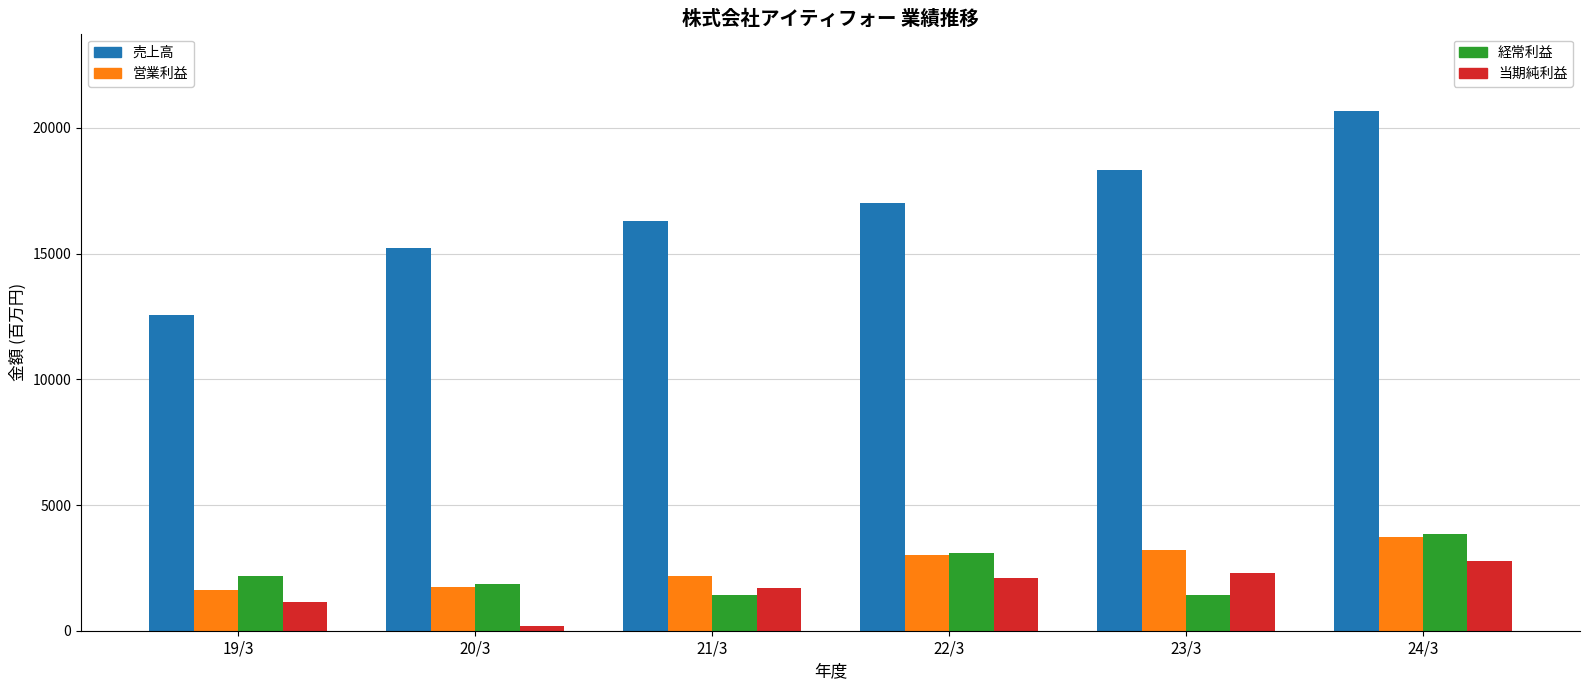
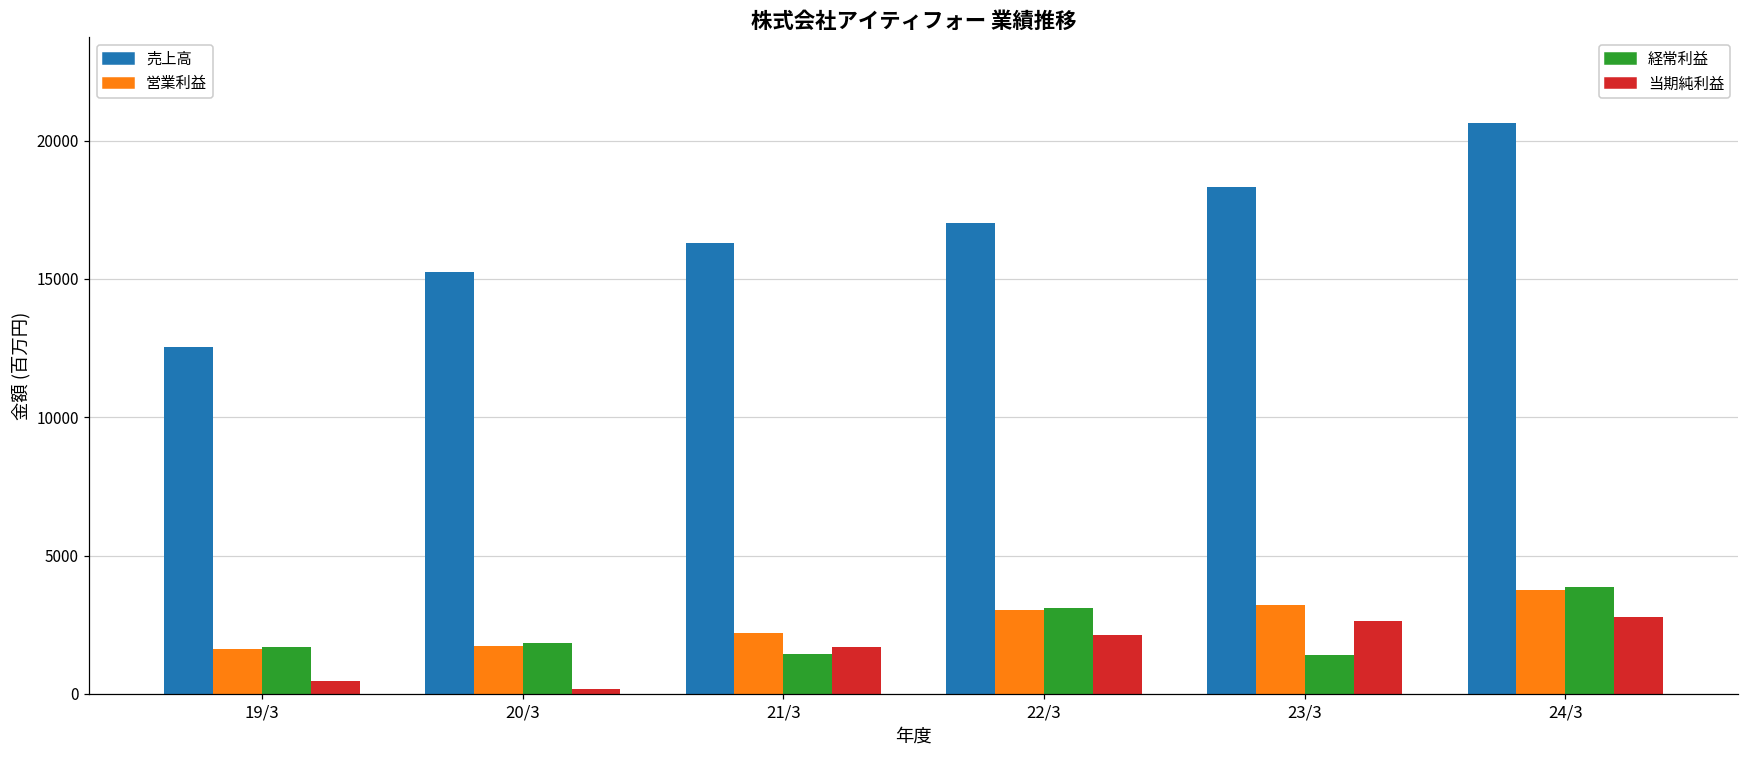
  {
    "経常利益": {
-     "19/3": 2200,
+     "19/3": 1700,
      "20/3": 1800,
      "21/3": 1400,
      "22/3": 3100,
      "23/3": 1400,
      "24/3": 3800
    },
    "当期純利益": {
-     "19/3": 1100,
+     "19/3": 500,
      "20/3": 200,
      "21/3": 1700,
      "22/3": 2100,
-     "23/3": 2300,
+     "23/3": 2600,
      "24/3": 2800
    }
  }
